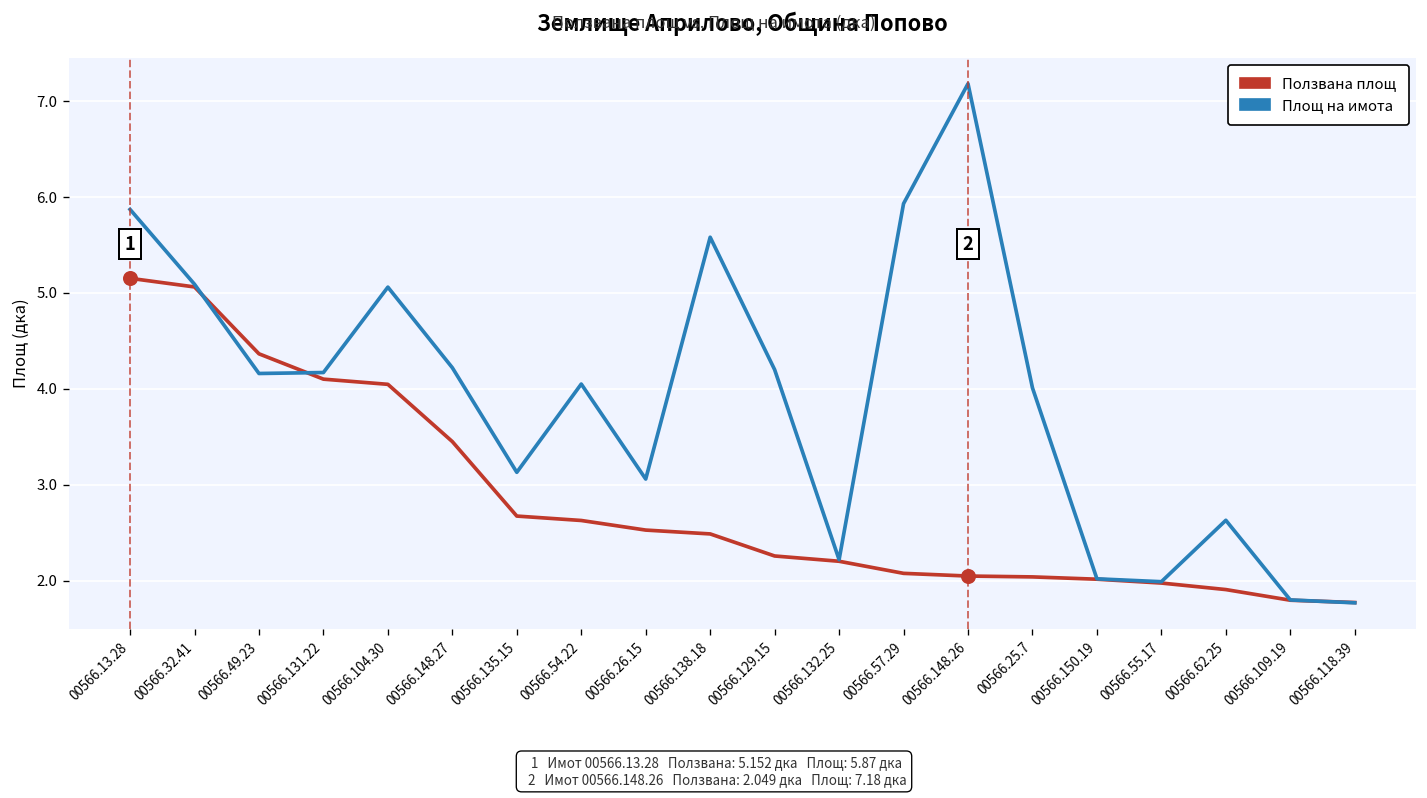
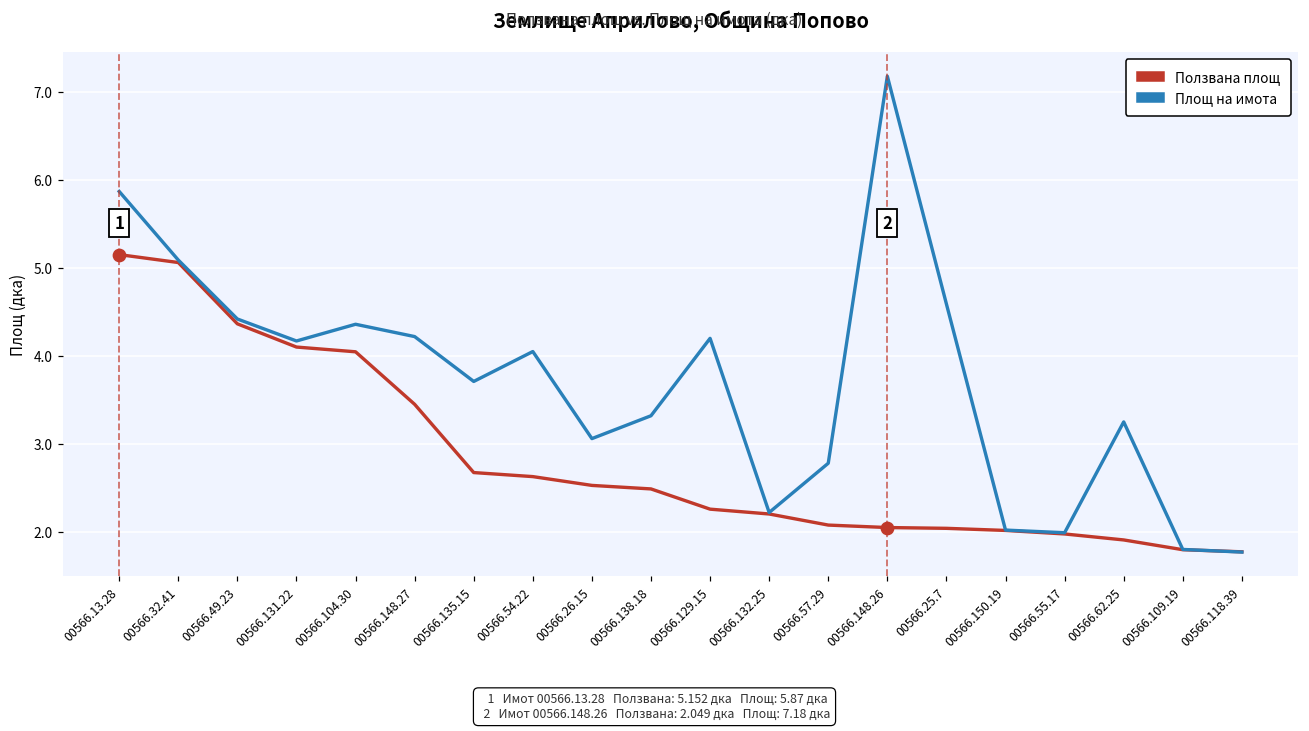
  {
    "Площ на имота": {
-     "00566.49.23": 4.2,
+     "00566.49.23": 4.4,
      "00566.131.22": 4.2,
-     "00566.104.30": 5.1,
+     "00566.104.30": 4.4,
      "00566.148.27": 4.2,
-     "00566.135.15": 3.1,
+     "00566.135.15": 3.7,
      "00566.54.22": 4.1,
      "00566.26.15": 3.1,
-     "00566.138.18": 5.6,
+     "00566.138.18": 3.3,
      "00566.129.15": 4.2,
-     "00566.57.29": 5.9,
+     "00566.57.29": 2.8,
      "00566.148.26": 7.2,
-     "00566.25.7": 4.0,
-     "00566.62.25": 2.6
+     "00566.25.7": 4.6,
+     "00566.62.25": 3.3
    }
  }
